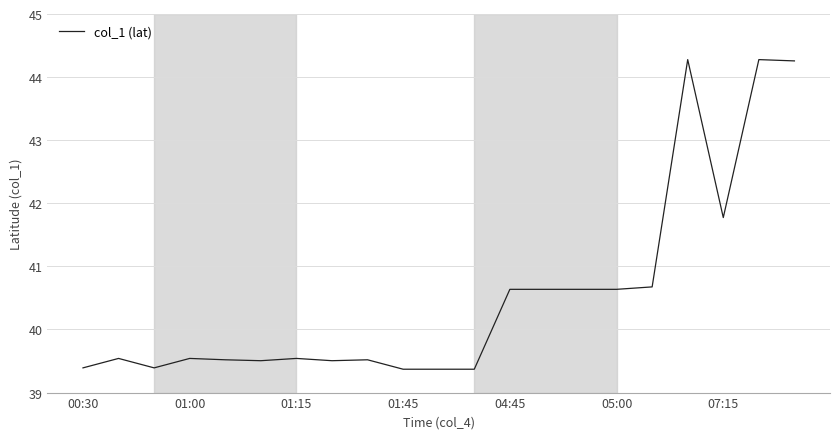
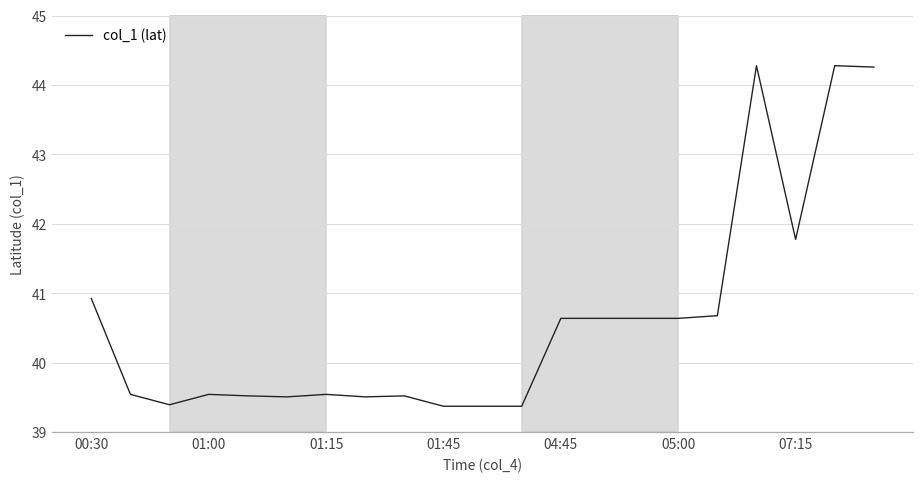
  {
-   "00:30": 39.4,
+   "00:30": 40.9,
    "01:00": 39.5,
    "01:45": 39.4,
    "07:15": 41.8
  }
